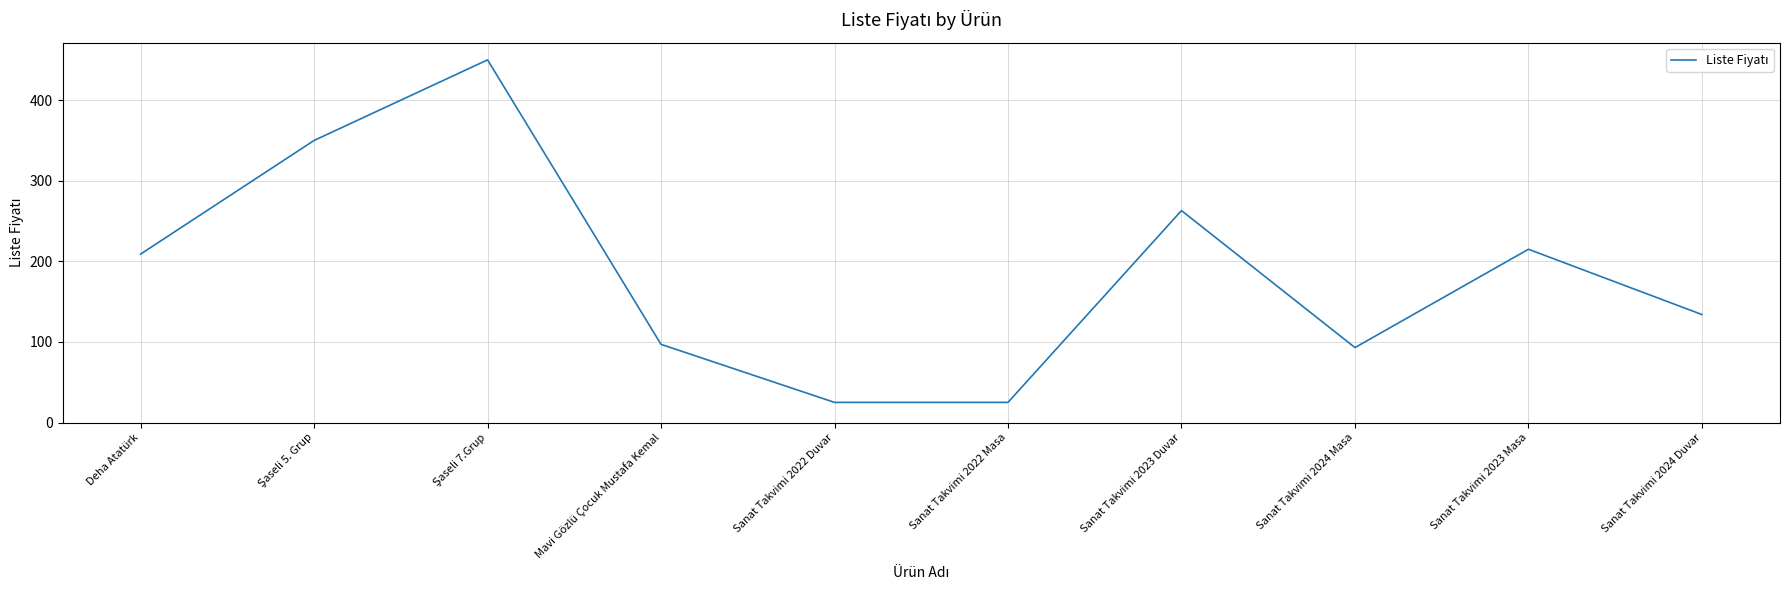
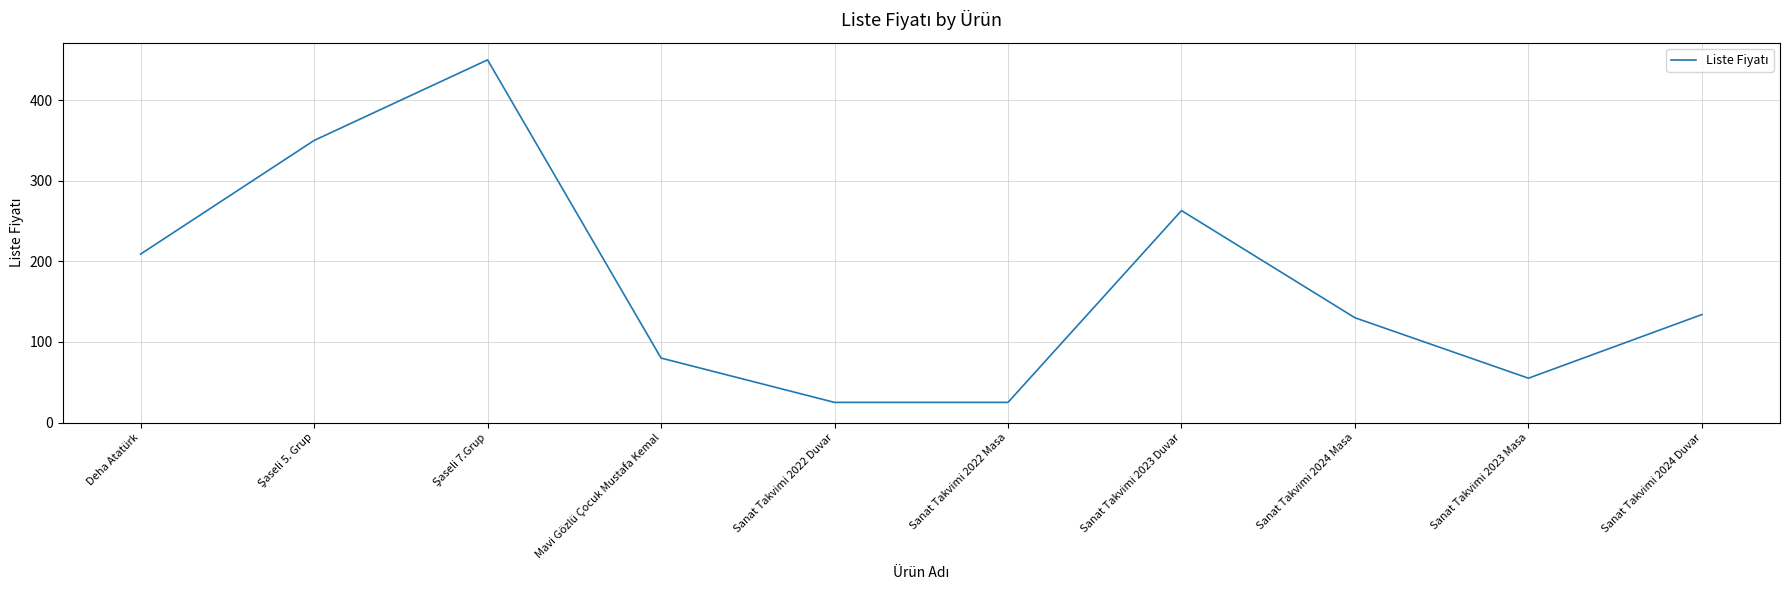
  {
    "Deha Atatürk": 210,
    "Şaseli 5. Grup": 350,
    "Şaseli 7.Grup": 450,
-   "Mavi Gözlü Çocuk Mustafa Kemal": 100,
+   "Mavi Gözlü Çocuk Mustafa Kemal": 80,
    "Sanat Takvimi 2022 Duvar": 30,
    "Sanat Takvimi 2022 Masa": 30,
    "Sanat Takvimi 2023 Duvar": 260,
-   "Sanat Takvimi 2024 Masa": 90,
-   "Sanat Takvimi 2023 Masa": 220,
+   "Sanat Takvimi 2024 Masa": 130,
+   "Sanat Takvimi 2023 Masa": 60,
    "Sanat Takvimi 2024 Duvar": 130
  }
